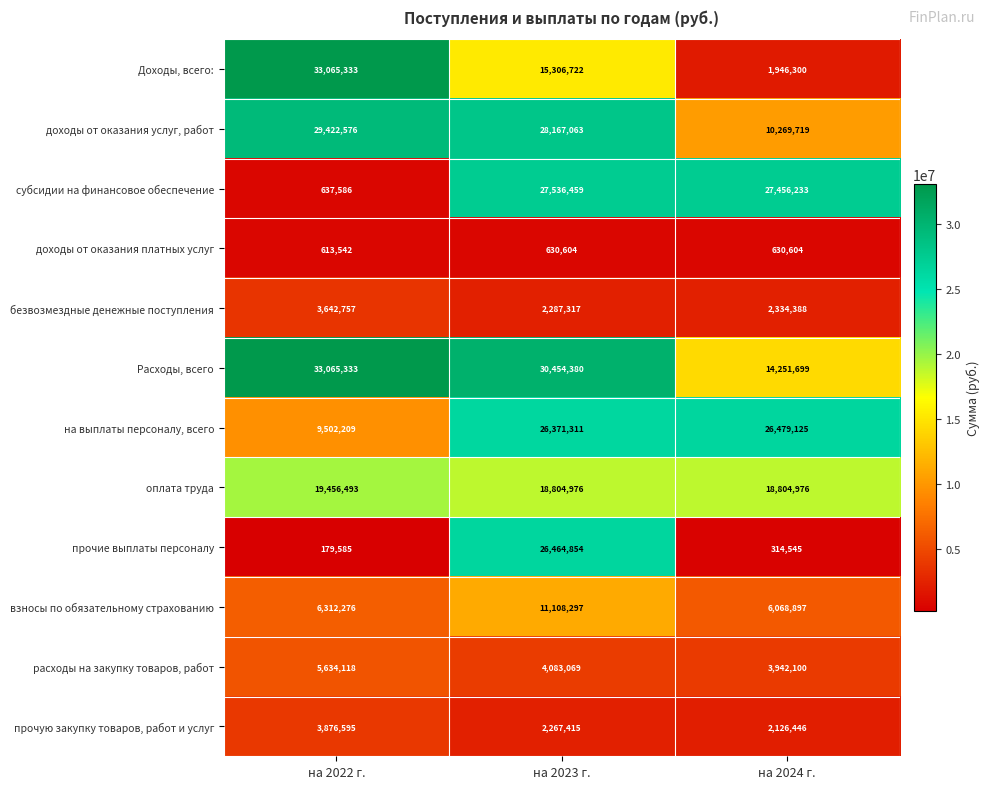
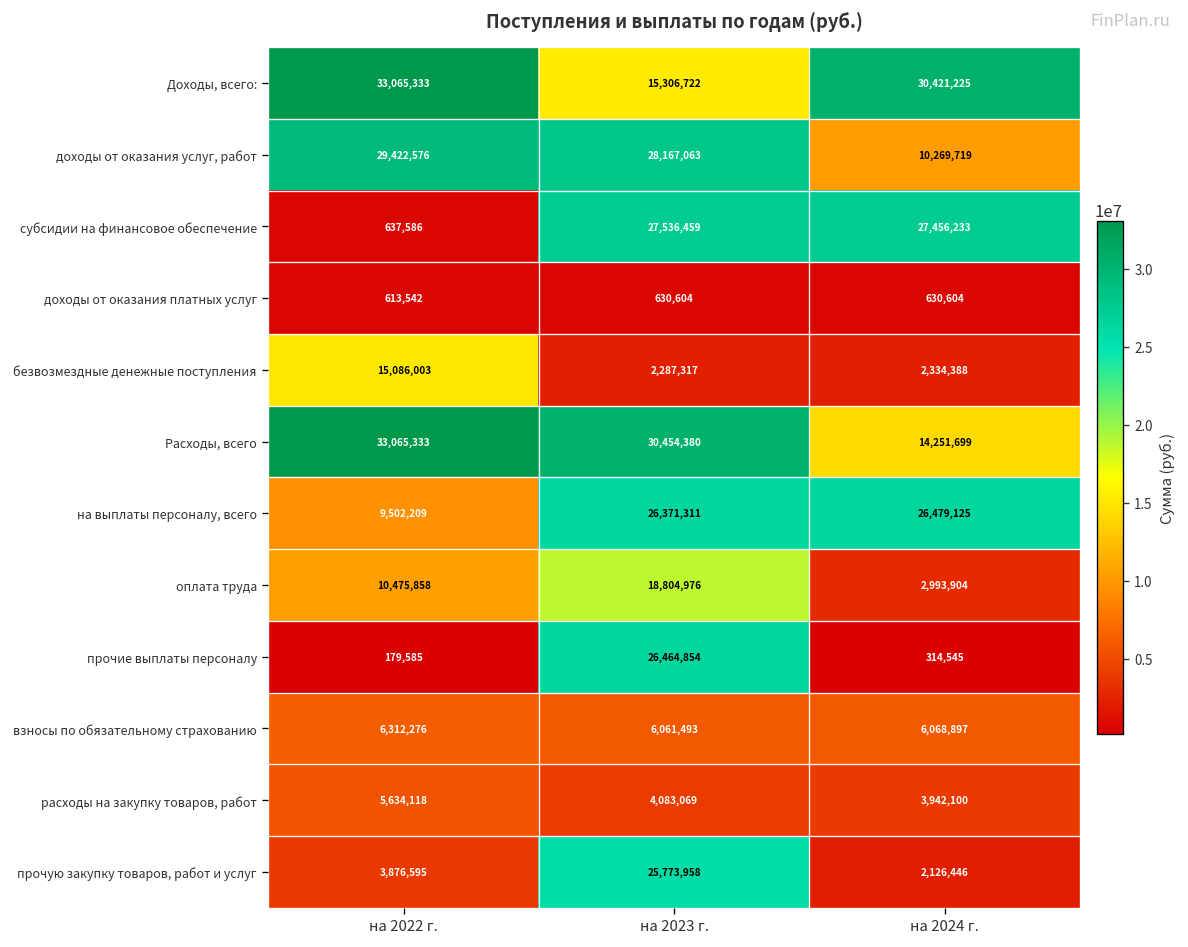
  {
    "Доходы, всего:": {
      "на 2022 г.": "33,065,333",
      "на 2023 г.": "15,306,722",
-     "на 2024 г.": "1,946,300"
+     "на 2024 г.": "30,421,225"
    },
    "доходы от оказания услуг, работ": {
      "на 2022 г.": "29,422,576",
      "на 2023 г.": "28,167,063",
      "на 2024 г.": "10,269,719"
    },
    "субсидии на финансовое обеспечение": {
      "на 2022 г.": "637,586",
      "на 2023 г.": "27,536,459",
      "на 2024 г.": "27,456,233"
    },
    "доходы от оказания платных услуг": {
      "на 2022 г.": "613,542",
      "на 2023 г.": "630,604",
      "на 2024 г.": "630,604"
    },
    "безвозмездные денежные поступления": {
-     "на 2022 г.": "3,642,757",
+     "на 2022 г.": "15,086,003",
      "на 2023 г.": "2,287,317",
      "на 2024 г.": "2,334,388"
    },
    "Расходы, всего": {
      "на 2022 г.": "33,065,333",
      "на 2023 г.": "30,454,380",
      "на 2024 г.": "14,251,699"
    },
    "на выплаты персоналу, всего": {
      "на 2022 г.": "9,502,209",
      "на 2023 г.": "26,371,311",
      "на 2024 г.": "26,479,125"
    },
    "оплата труда": {
-     "на 2022 г.": "19,456,493",
+     "на 2022 г.": "10,475,858",
      "на 2023 г.": "18,804,976",
-     "на 2024 г.": "18,804,976"
+     "на 2024 г.": "2,993,904"
    },
    "прочие выплаты персоналу": {
      "на 2022 г.": "179,585",
      "на 2023 г.": "26,464,854",
      "на 2024 г.": "314,545"
    },
    "взносы по обязательному страхованию": {
      "на 2022 г.": "6,312,276",
-     "на 2023 г.": "11,108,297",
+     "на 2023 г.": "6,061,493",
      "на 2024 г.": "6,068,897"
    },
    "расходы на закупку товаров, работ": {
      "на 2022 г.": "5,634,118",
      "на 2023 г.": "4,083,069",
      "на 2024 г.": "3,942,100"
    },
    "прочую закупку товаров, работ и услуг": {
      "на 2022 г.": "3,876,595",
-     "на 2023 г.": "2,267,415",
+     "на 2023 г.": "25,773,958",
      "на 2024 г.": "2,126,446"
    }
  }
